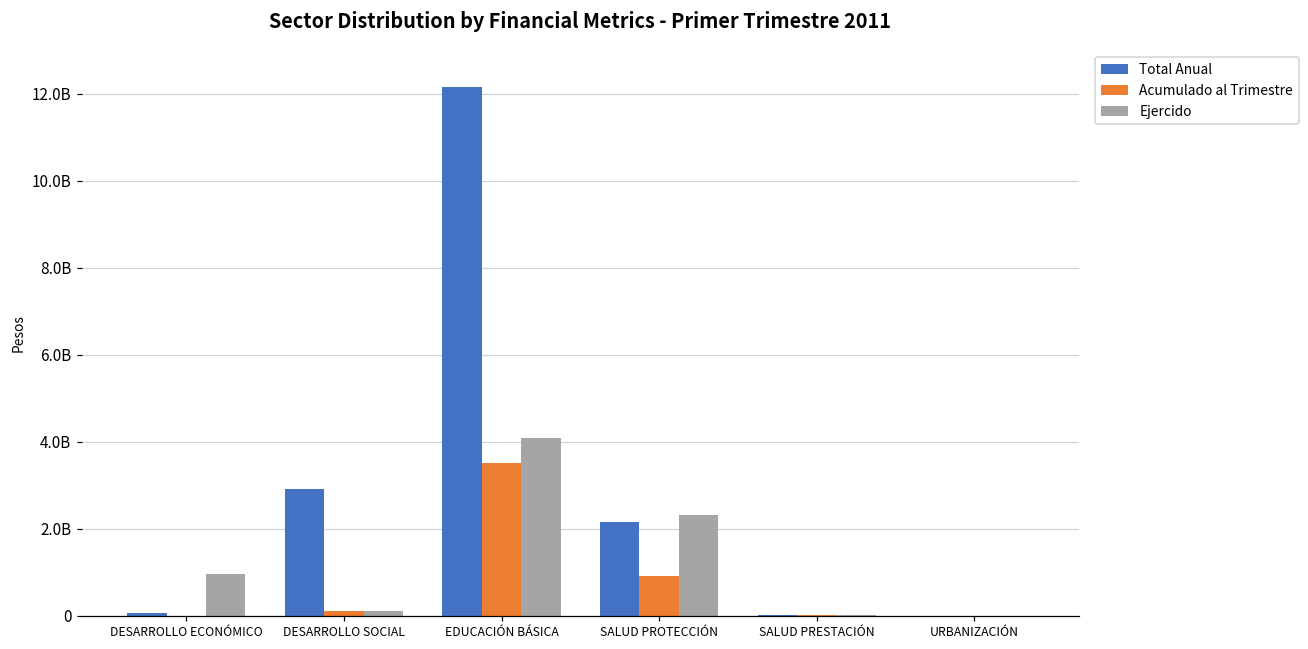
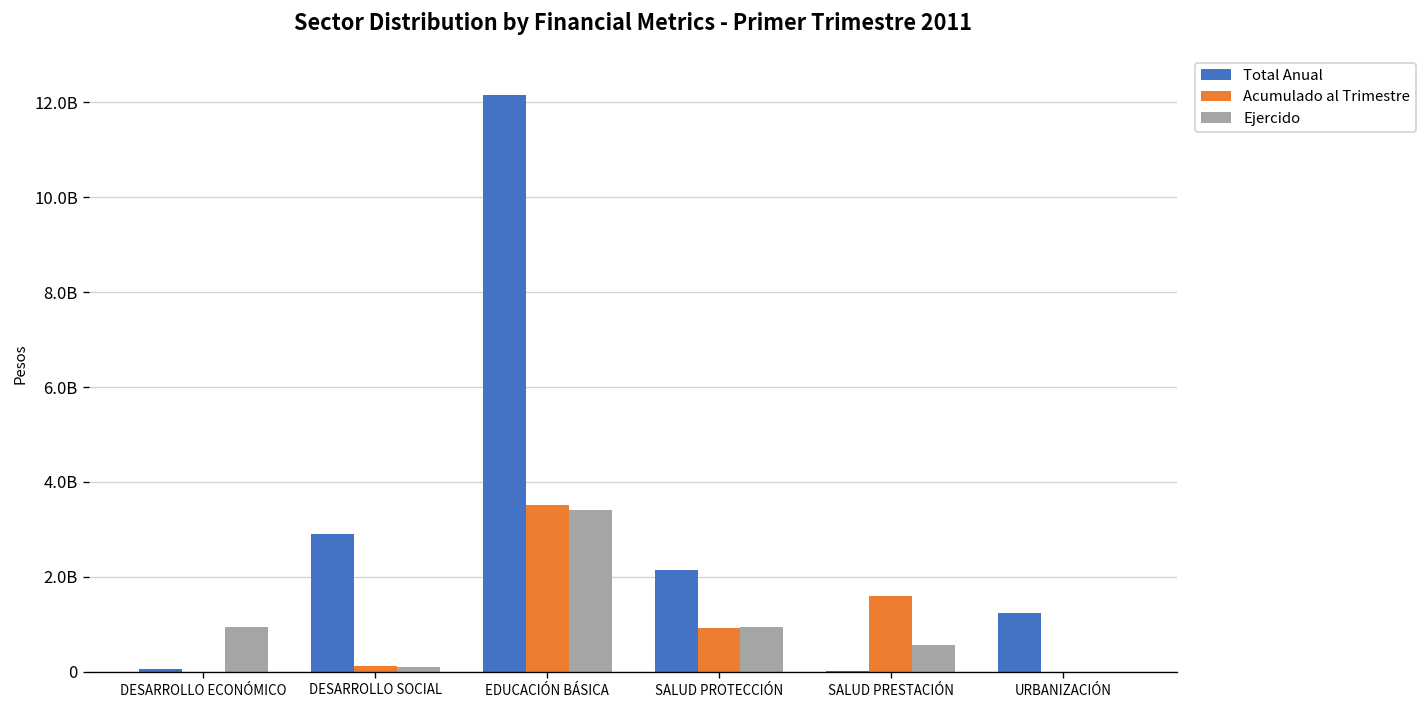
  {
    "Total Anual": {
      "DESARROLLO SOCIAL": 2900000000,
      "EDUCACIÓN BÁSICA": 12200000000,
      "SALUD PROTECCIÓN": 2100000000,
-     "URBANIZACIÓN": 0
+     "URBANIZACIÓN": 1200000000
    },
    "Acumulado al Trimestre": {
      "DESARROLLO SOCIAL": 100000000,
      "EDUCACIÓN BÁSICA": 3500000000,
      "SALUD PROTECCIÓN": 900000000,
-     "SALUD PRESTACIÓN": 0
+     "SALUD PRESTACIÓN": 1600000000
    },
    "Ejercido": {
      "DESARROLLO ECONÓMICO": 900000000,
      "DESARROLLO SOCIAL": 100000000,
-     "EDUCACIÓN BÁSICA": 4100000000,
-     "SALUD PROTECCIÓN": 2300000000,
-     "SALUD PRESTACIÓN": 0
+     "EDUCACIÓN BÁSICA": 3400000000,
+     "SALUD PROTECCIÓN": 900000000,
+     "SALUD PRESTACIÓN": 600000000
    }
  }
